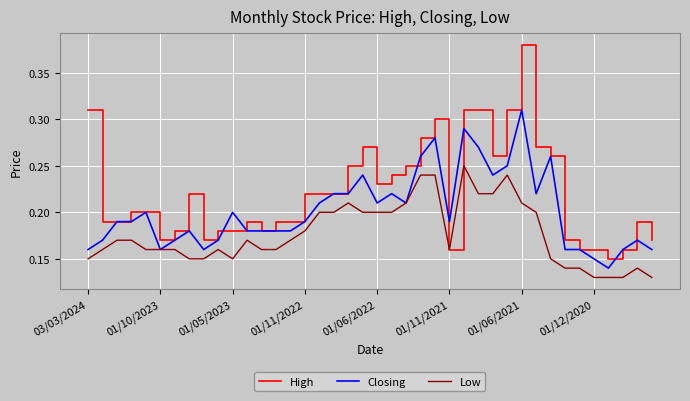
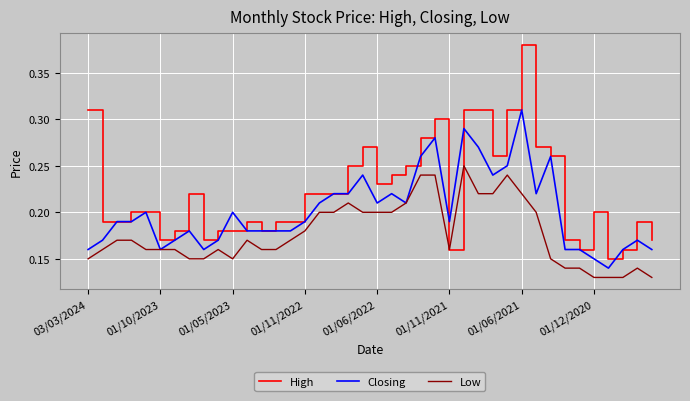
  {
    "High": {
      "03/03/2024": 0.31,
      "01/10/2023": 0.17,
      "01/05/2023": 0.18,
      "01/11/2022": 0.22,
      "01/06/2022": 0.23,
      "01/06/2021": 0.38,
-     "01/12/2020": 0.16
+     "01/12/2020": 0.20
    },
    "Closing": {
      "03/03/2024": 0.16,
      "01/05/2023": 0.20,
      "01/11/2022": 0.19,
      "01/06/2022": 0.21,
      "01/11/2021": 0.19,
      "01/06/2021": 0.31,
      "01/12/2020": 0.15
    },
    "Low": {
      "03/03/2024": 0.15,
      "01/05/2023": 0.15,
      "01/11/2022": 0.18,
      "01/06/2022": 0.20,
-     "01/06/2021": 0.21,
+     "01/06/2021": 0.22,
      "01/12/2020": 0.13
    }
  }
